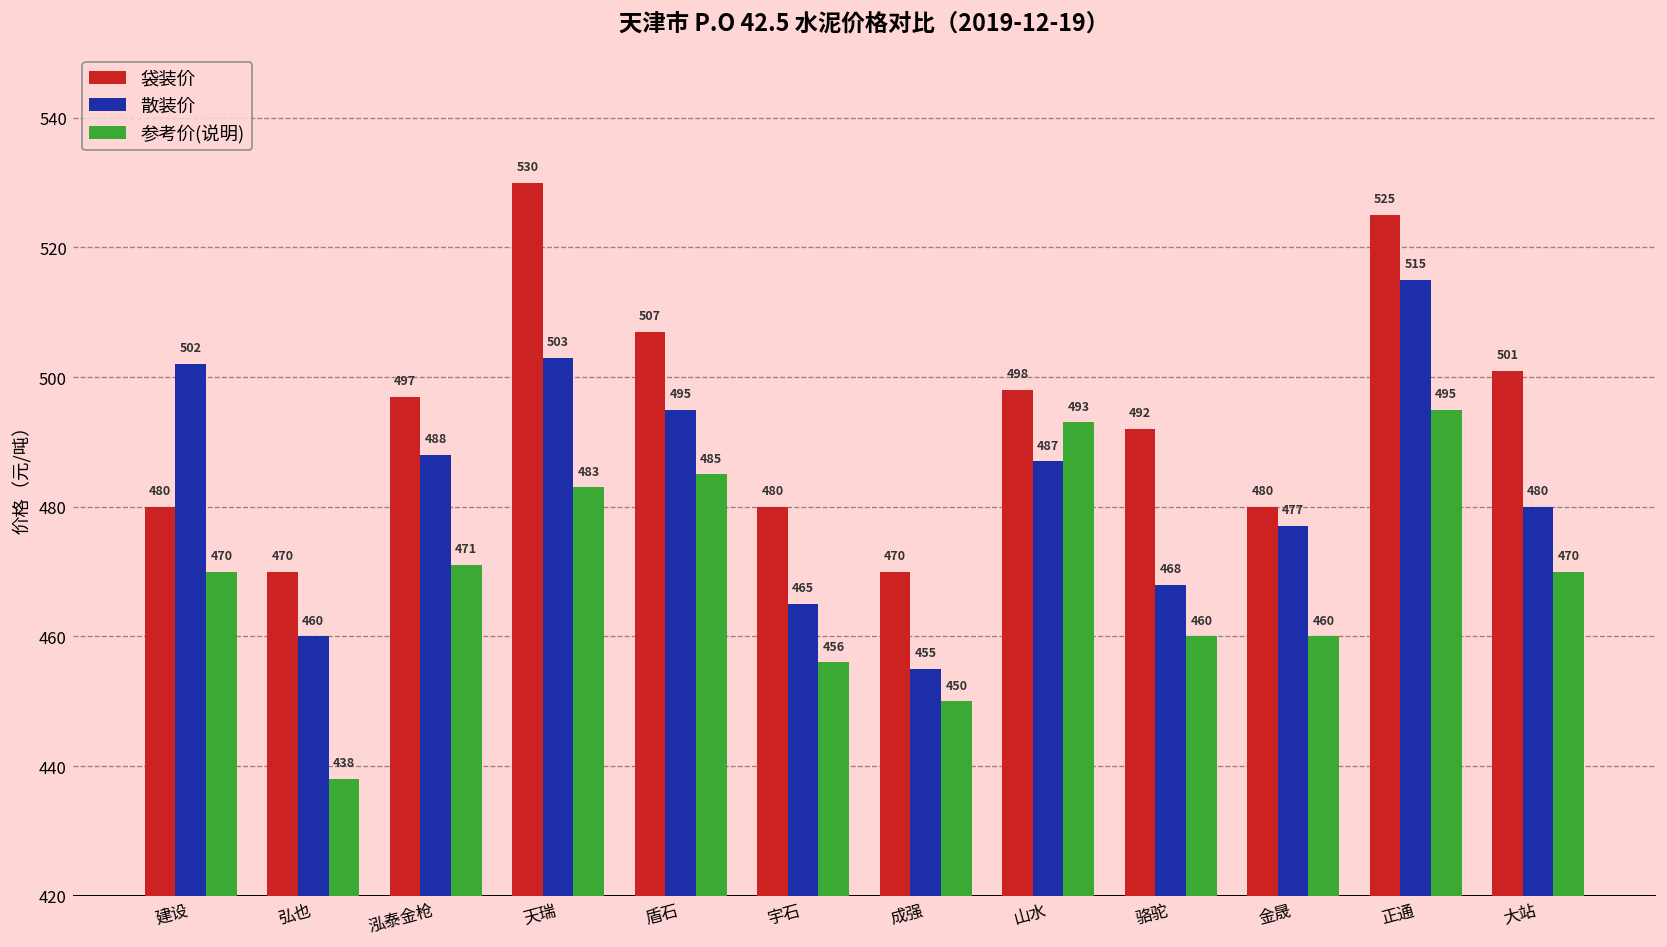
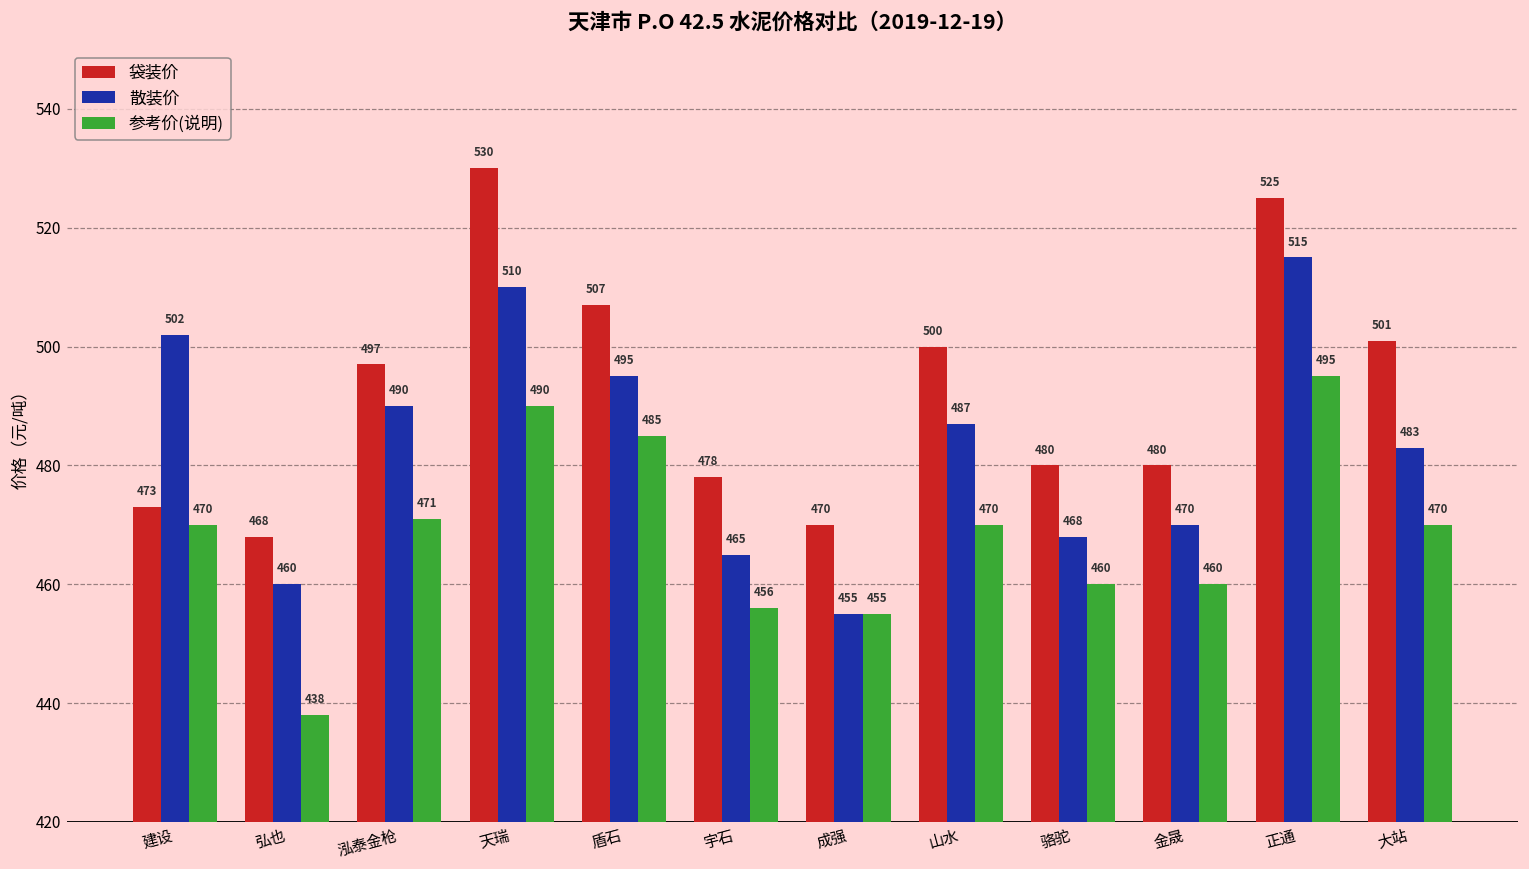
  {
    "袋装价": {
-     "建设": 480,
-     "弘也": 470,
+     "建设": 473,
+     "弘也": 468,
      "泓泰金枪": 497,
      "天瑞": 530,
      "盾石": 507,
-     "宇石": 480,
+     "宇石": 478,
      "成强": 470,
-     "山水": 498,
-     "骆驼": 492,
+     "山水": 500,
+     "骆驼": 480,
      "金晟": 480,
      "正通": 525,
      "大站": 501
    },
    "散装价": {
      "建设": 502,
      "弘也": 460,
-     "泓泰金枪": 488,
-     "天瑞": 503,
+     "泓泰金枪": 490,
+     "天瑞": 510,
      "盾石": 495,
      "宇石": 465,
      "成强": 455,
      "山水": 487,
      "骆驼": 468,
-     "金晟": 477,
+     "金晟": 470,
      "正通": 515,
-     "大站": 480
+     "大站": 483
    },
    "参考价(说明)": {
      "建设": 470,
      "弘也": 438,
      "泓泰金枪": 471,
-     "天瑞": 483,
+     "天瑞": 490,
      "盾石": 485,
      "宇石": 456,
-     "成强": 450,
-     "山水": 493,
+     "成强": 455,
+     "山水": 470,
      "骆驼": 460,
      "金晟": 460,
      "正通": 495,
      "大站": 470
    }
  }
